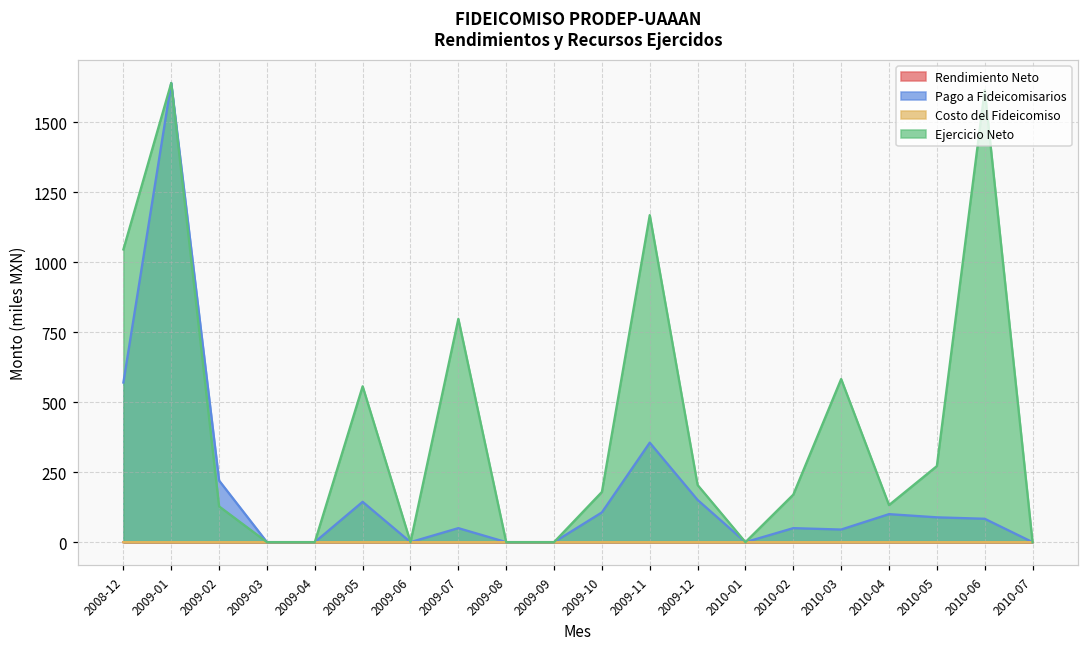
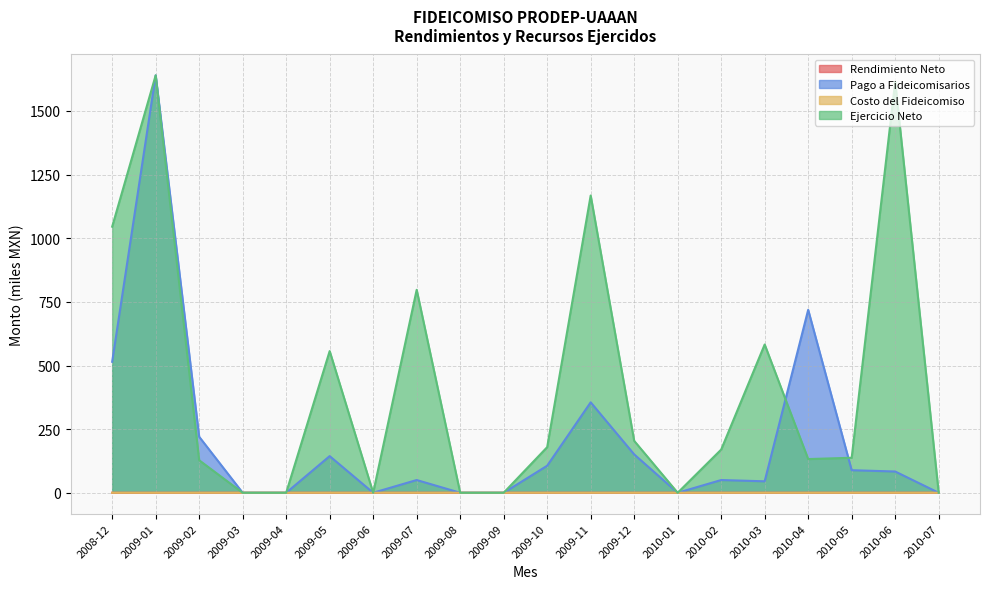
  {
    "Costo del Fideicomiso": {
      "2008-12": 0,
      "2009-01": 0,
      "2009-02": 0,
      "2009-05": 0,
      "2009-07": 0,
      "2009-10": 0,
      "2009-11": 0,
      "2009-12": 0,
      "2010-02": 0,
      "2010-03": 0,
      "2010-04": 0,
      "2010-05": 0,
      "2010-06": 0
    },
    "Pago a Fideicomisarios": {
-     "2008-12": 570,
+     "2008-12": 510,
      "2009-02": 220,
      "2009-05": 140,
      "2009-07": 50,
      "2009-10": 110,
      "2009-11": 360,
      "2009-12": 150,
      "2010-02": 50,
      "2010-03": 50,
-     "2010-04": 100,
+     "2010-04": 720,
      "2010-05": 90,
      "2010-06": 80
    },
    "Ejercicio Neto": {
      "2008-12": 1050,
      "2009-02": 130,
      "2009-05": 560,
      "2009-07": 800,
      "2009-10": 180,
      "2009-11": 1170,
      "2009-12": 200,
      "2010-02": 170,
      "2010-03": 580,
      "2010-04": 130,
-     "2010-05": 270
+     "2010-05": 140
    }
  }
